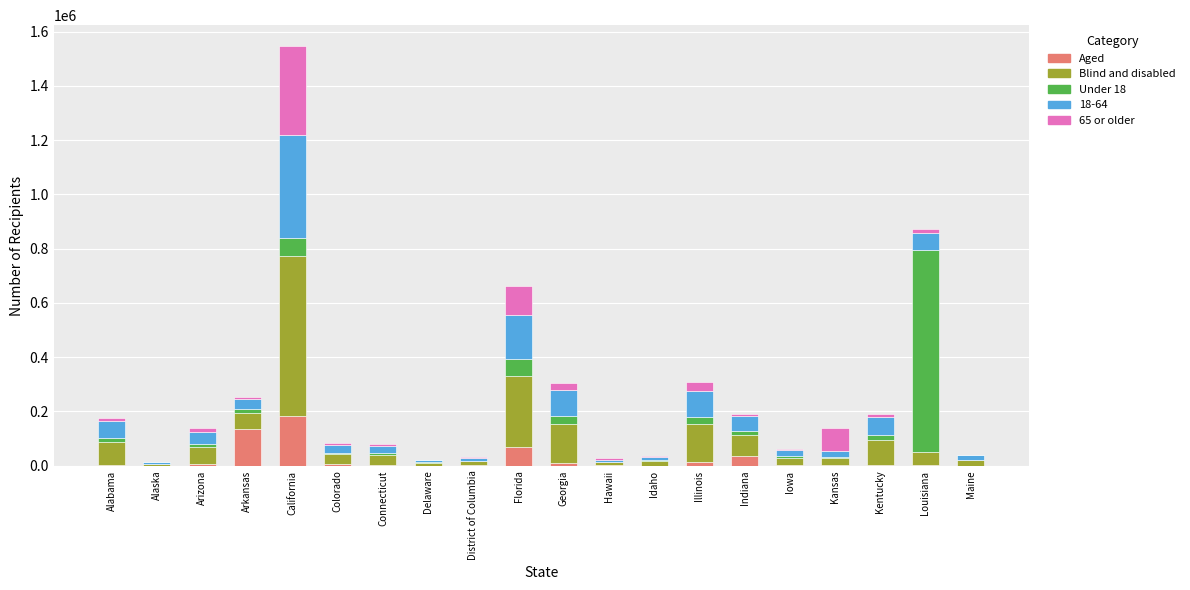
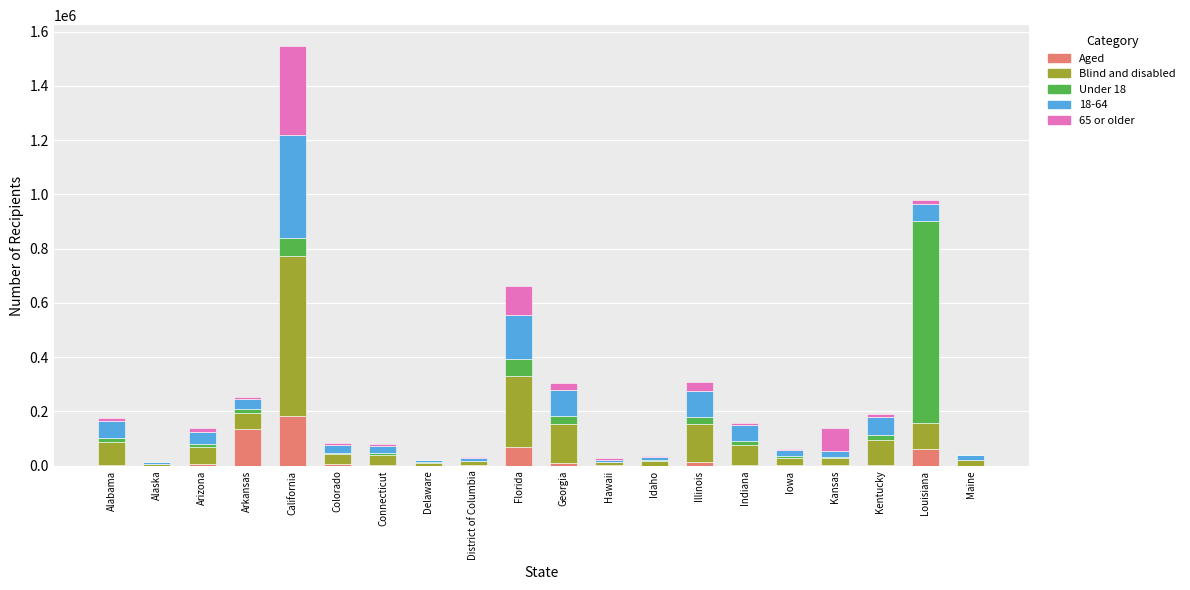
  {
    "Aged": {
      "Arkansas": 130000,
      "California": 180000,
      "Florida": 70000,
      "Georgia": 10000,
      "Illinois": 10000,
-     "Indiana": 40000,
-     "Louisiana": 0
+     "Indiana": 0,
+     "Louisiana": 60000
    },
    "Blind and disabled": {
      "Alabama": 90000,
      "Arizona": 60000,
      "Arkansas": 60000,
      "California": 590000,
      "Colorado": 40000,
      "Connecticut": 40000,
      "Delaware": 10000,
      "District of Columbia": 10000,
      "Florida": 260000,
      "Georgia": 140000,
      "Hawaii": 10000,
      "Idaho": 20000,
      "Illinois": 140000,
      "Indiana": 80000,
      "Iowa": 30000,
      "Kansas": 30000,
      "Kentucky": 90000,
-     "Louisiana": 50000,
+     "Louisiana": 100000,
      "Maine": 20000
    },
    "Under 18": {
      "Alabama": 10000,
      "Arizona": 10000,
      "Arkansas": 20000,
      "California": 70000,
      "Florida": 60000,
      "Georgia": 30000,
      "Illinois": 20000,
      "Indiana": 10000,
      "Kentucky": 20000,
      "Louisiana": 740000
    },
    "18-64": {
      "Alabama": 60000,
      "Arizona": 40000,
      "Arkansas": 40000,
      "California": 380000,
      "Colorado": 30000,
      "Connecticut": 30000,
      "District of Columbia": 10000,
      "Florida": 160000,
      "Georgia": 100000,
      "Idaho": 10000,
      "Illinois": 100000,
      "Indiana": 60000,
      "Iowa": 20000,
      "Kansas": 20000,
      "Kentucky": 70000,
      "Louisiana": 60000,
      "Maine": 20000
    },
    "65 or older": {
      "Alabama": 10000,
      "Arizona": 10000,
      "California": 330000,
      "Florida": 110000,
      "Georgia": 20000,
      "Illinois": 30000,
      "Kansas": 90000,
      "Kentucky": 10000,
      "Louisiana": 10000
    }
  }
